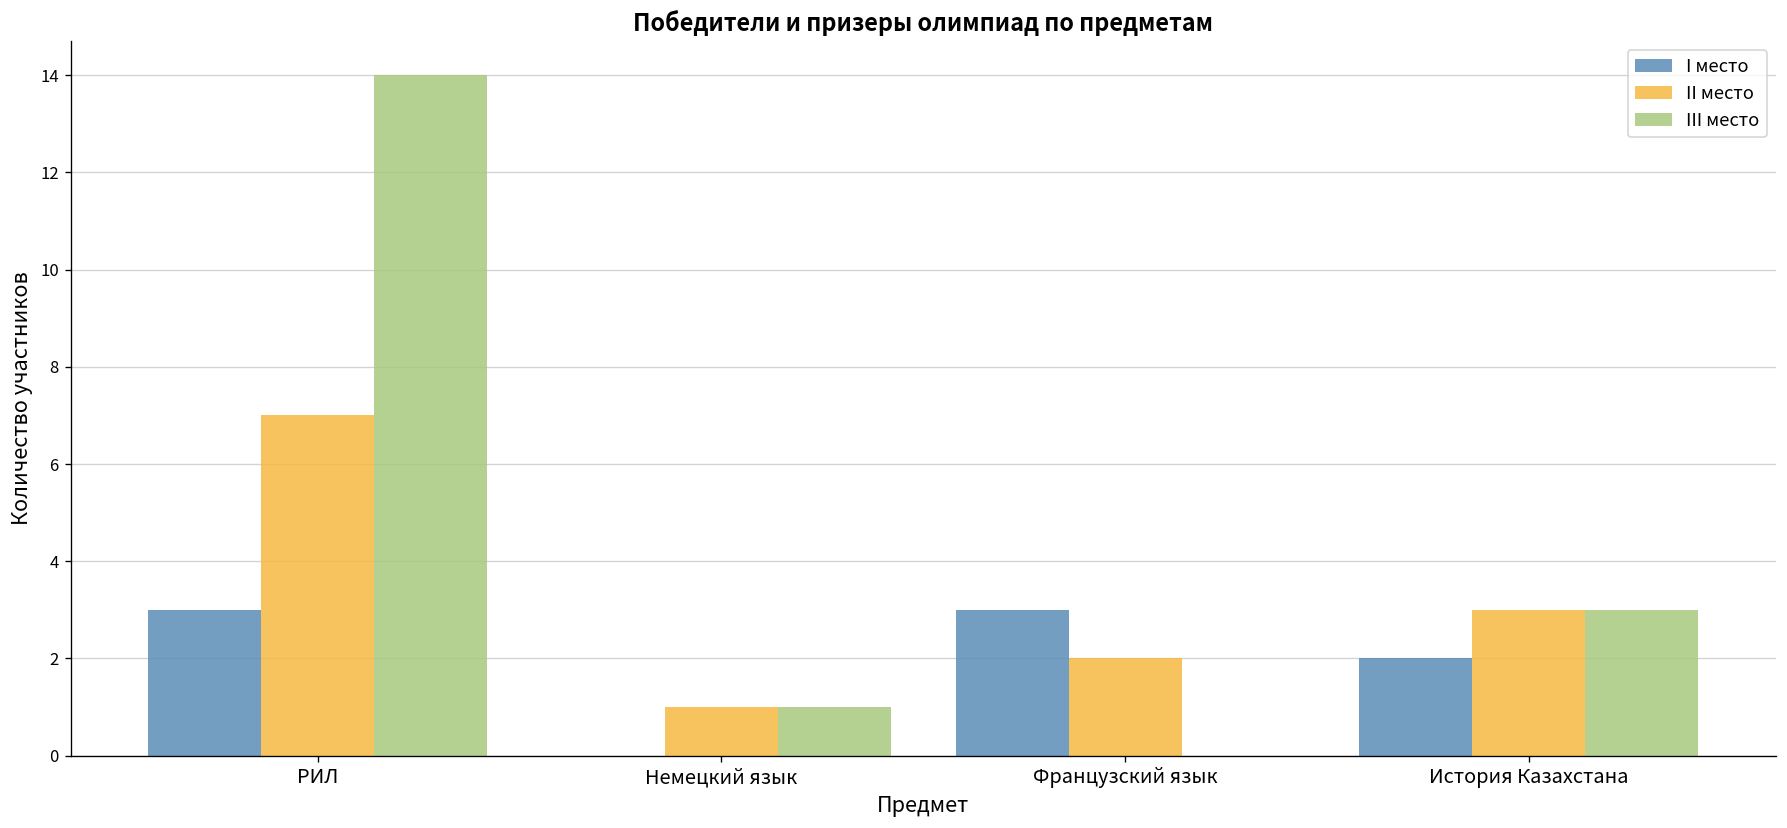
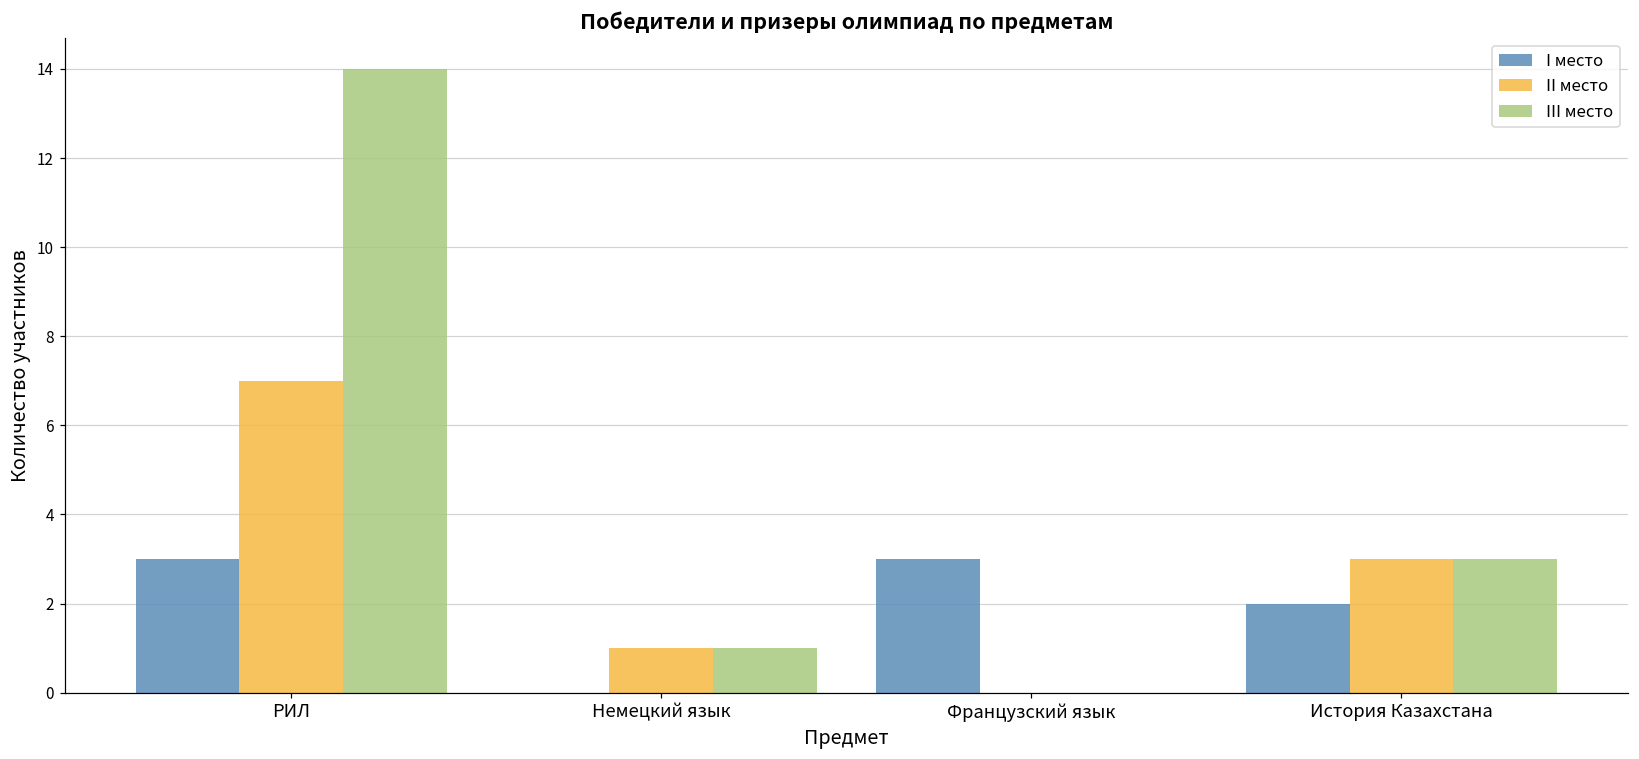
  {
    "I место": {
      "РИЛ": 3,
      "Немецкий язык": 0,
      "Французский язык": 3,
      "История Казахстана": 2
    },
    "II место": {
      "РИЛ": 7,
      "Немецкий язык": 1,
-     "Французский язык": 2,
+     "Французский язык": 0,
      "История Казахстана": 3
    },
    "III место": {
      "РИЛ": 14,
      "Немецкий язык": 1,
      "Французский язык": 0,
      "История Казахстана": 3
    }
  }
